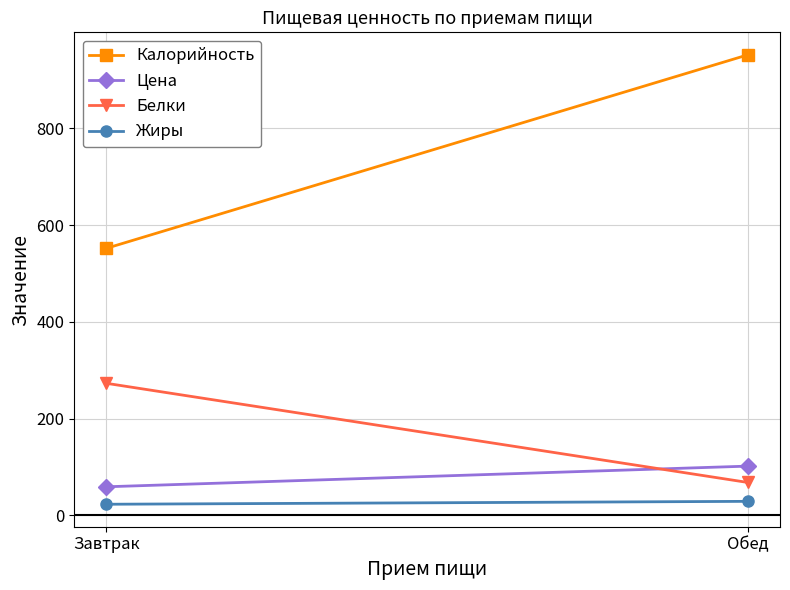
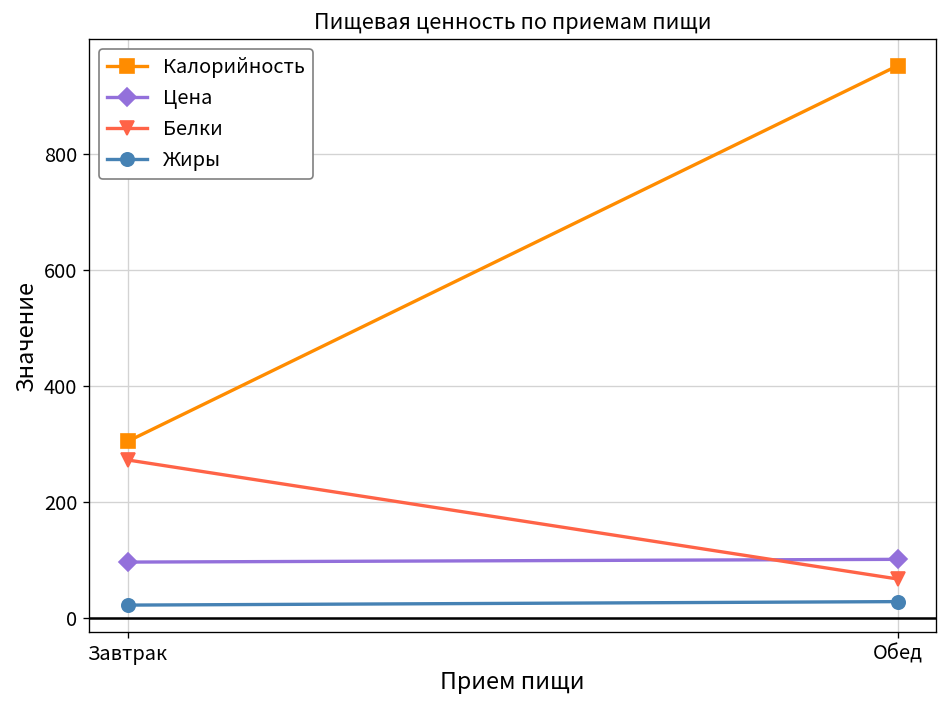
  {
    "Калорийность": {
-     "Завтрак": 550,
+     "Завтрак": 310,
      "Обед": 950
    },
    "Цена": {
-     "Завтрак": 60,
+     "Завтрак": 100,
      "Обед": 100
    },
    "Белки": {
      "Завтрак": 270,
      "Обед": 70
    },
    "Жиры": {
      "Завтрак": 20,
      "Обед": 30
    }
  }
